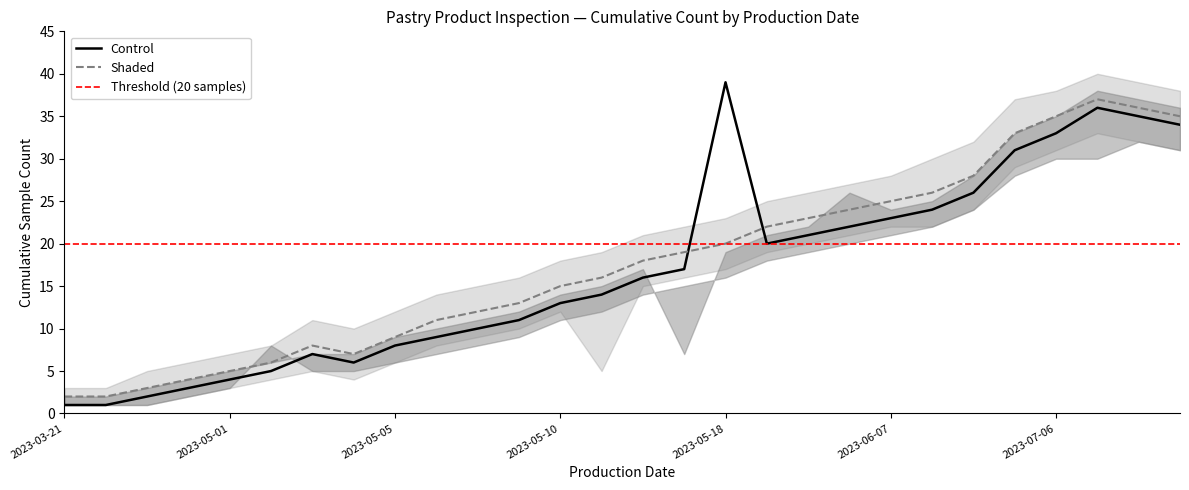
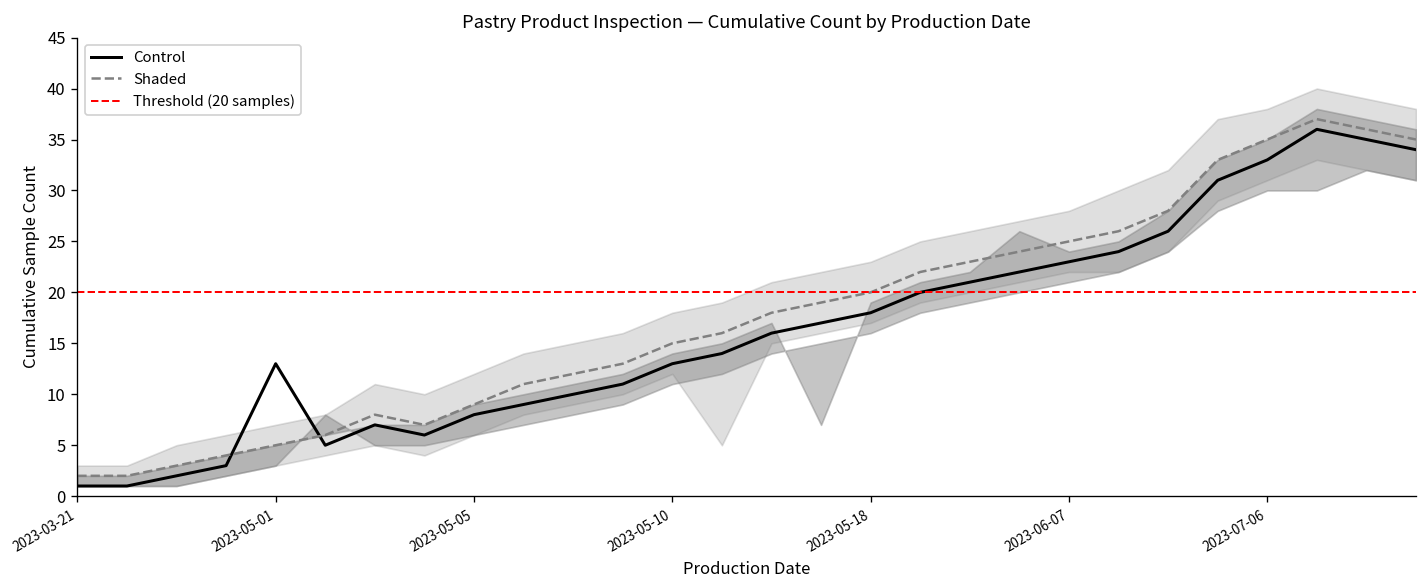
  {
    "Control": {
      "2023-03-21": 1,
-     "2023-05-01": 4,
+     "2023-05-01": 13,
      "2023-05-05": 8,
      "2023-05-10": 13,
-     "2023-05-18": 39,
+     "2023-05-18": 18,
      "2023-06-07": 23,
      "2023-07-06": 33
    }
  }
